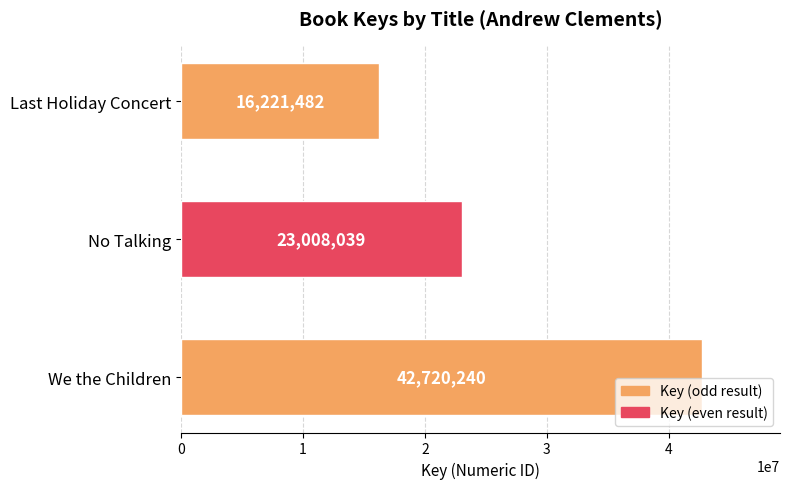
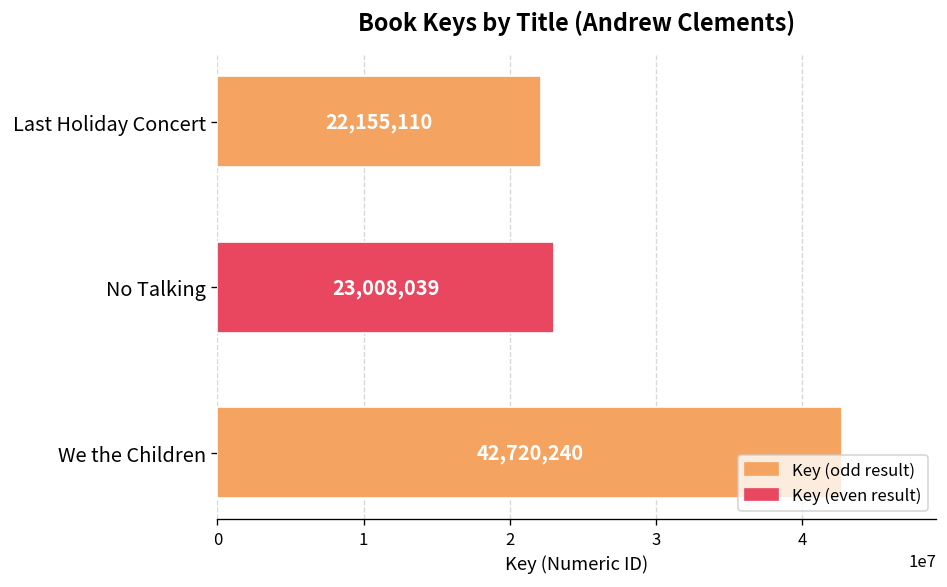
  {
-   "Last Holiday Concert": "16,221,482",
+   "Last Holiday Concert": "22,155,110",
    "No Talking": "23,008,039",
    "We the Children": "42,720,240"
  }
